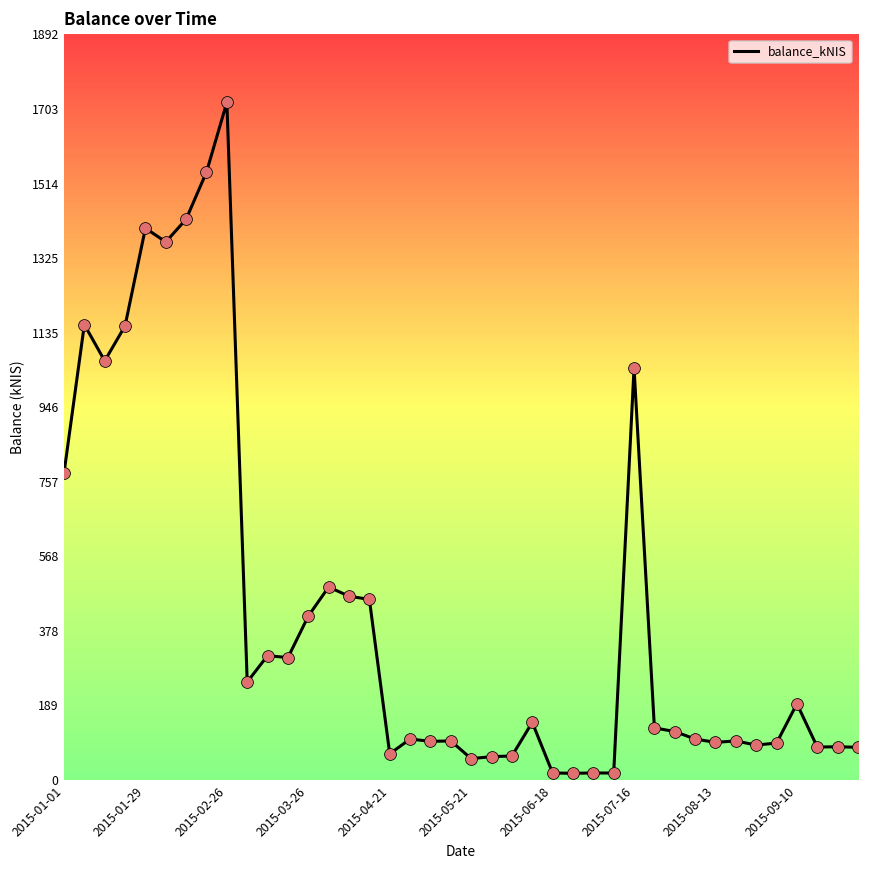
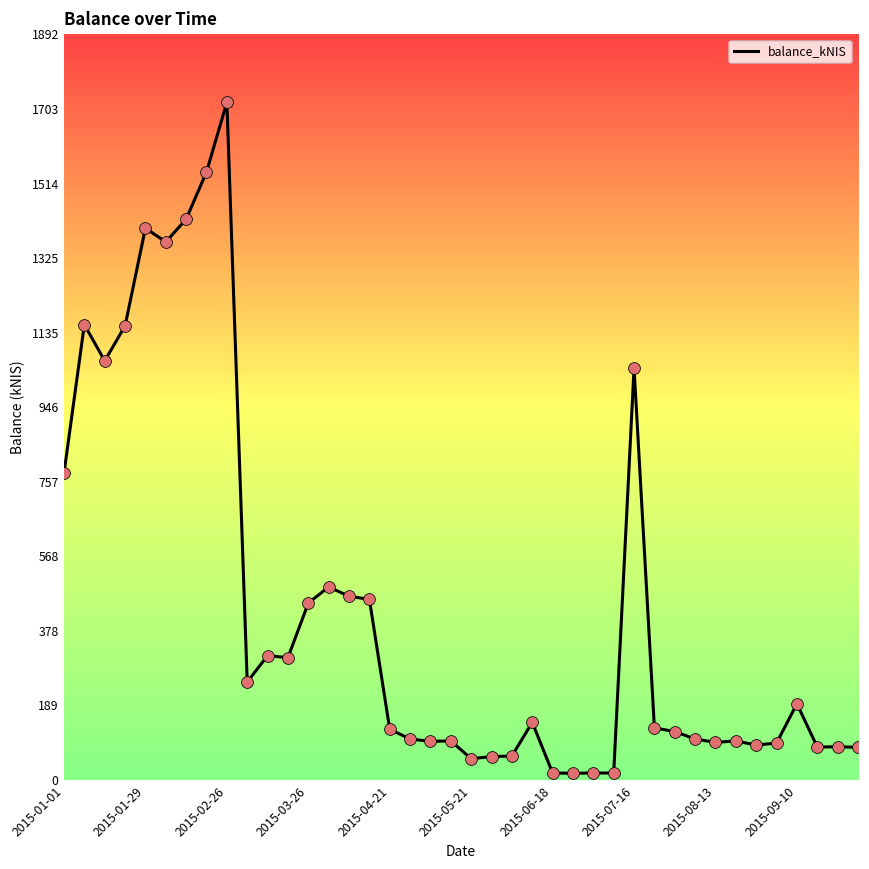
  {
    "2015-01-01": 780,
    "2015-01-29": 1400,
    "2015-02-26": 1720,
-   "2015-03-26": 420,
-   "2015-04-21": 70,
+   "2015-03-26": 450,
+   "2015-04-21": 130,
    "2015-05-21": 50,
    "2015-06-18": 20,
    "2015-07-16": 1050,
    "2015-08-13": 100,
    "2015-09-10": 190
  }
